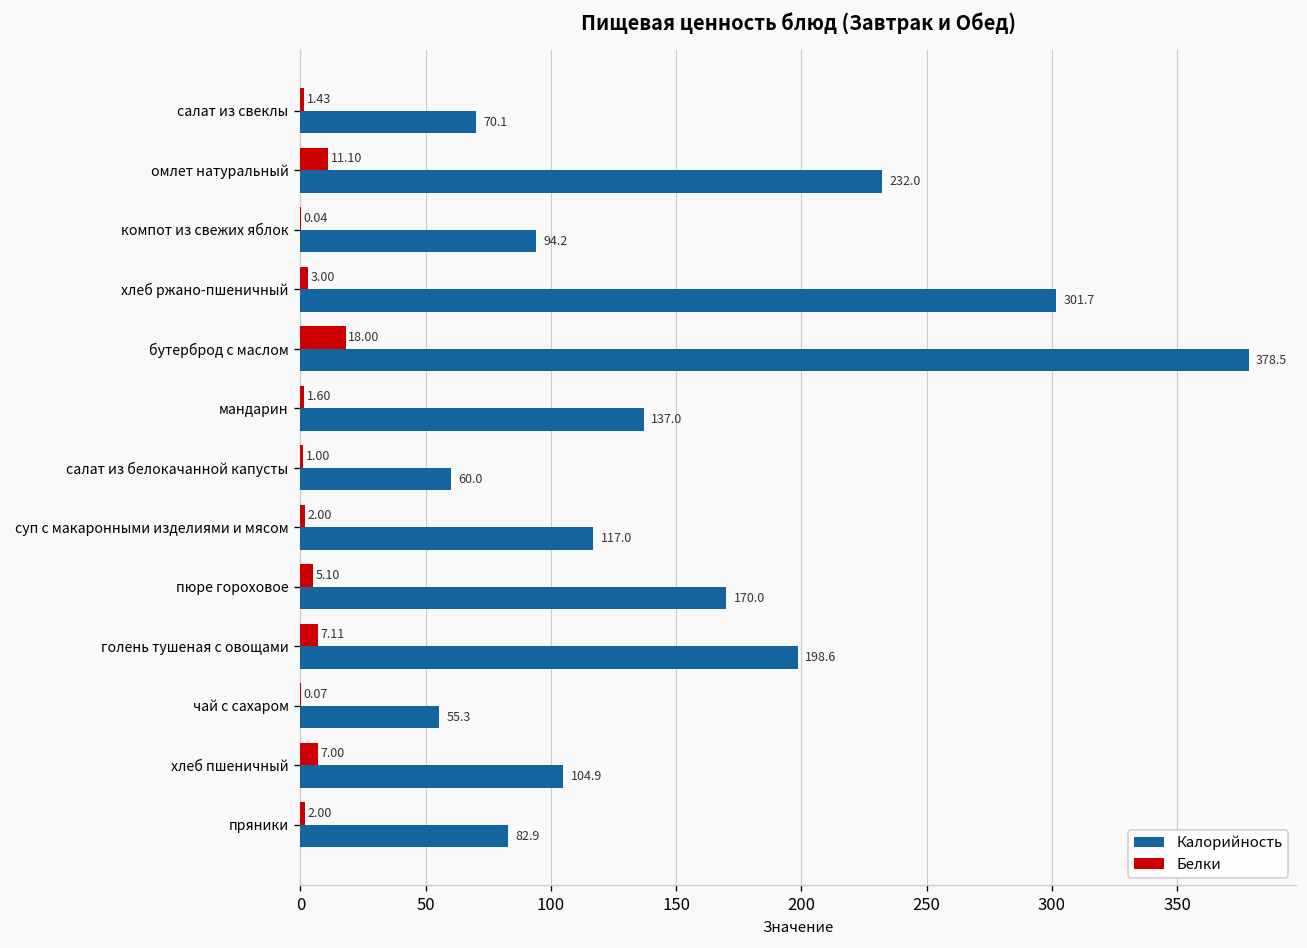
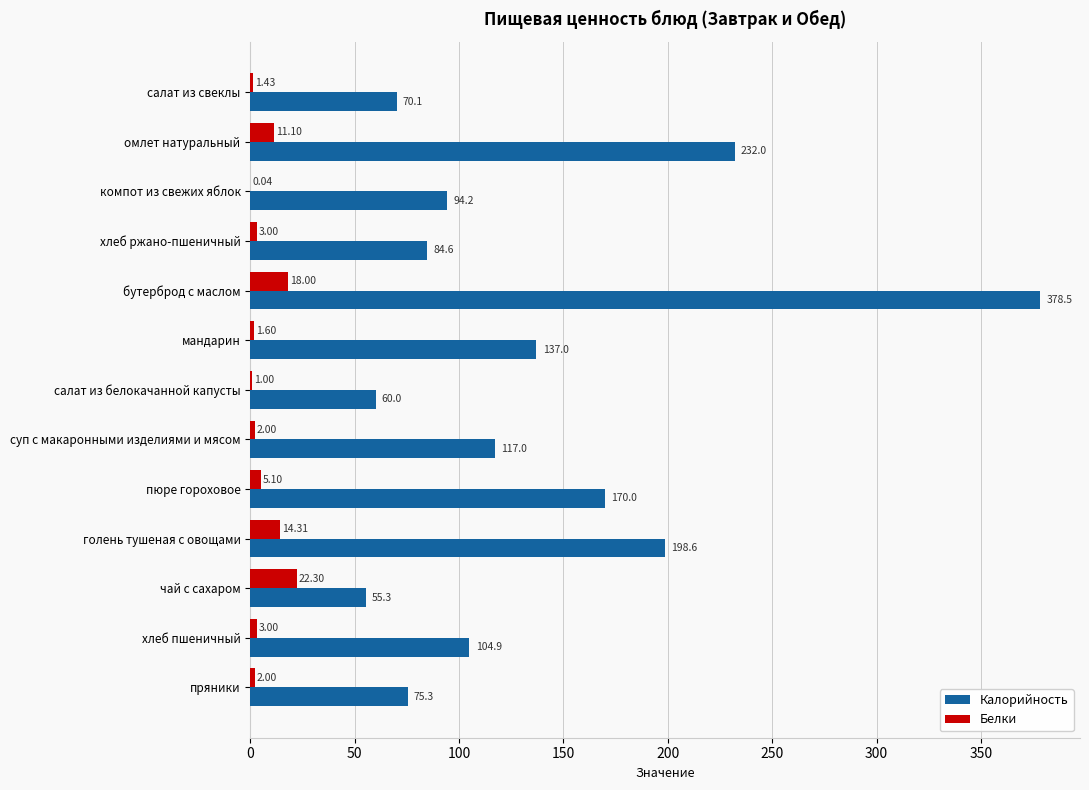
  {
    "Калорийность": {
      "салат из свеклы": 70.1,
      "омлет натуральный": 232.0,
      "компот из свежих яблок": 94.2,
-     "хлеб ржано-пшеничный": 301.7,
+     "хлеб ржано-пшеничный": 84.6,
      "бутерброд с маслом": 378.5,
      "мандарин": 137.0,
      "салат из белокачанной капусты": 60.0,
      "суп с макаронными изделиями и мясом": 117.0,
      "пюре гороховое": 170.0,
      "голень тушеная с овощами": 198.6,
      "чай с сахаром": 55.3,
      "хлеб пшеничный": 104.9,
-     "пряники": 82.9
+     "пряники": 75.3
    },
    "Белки": {
      "салат из свеклы": 1.43,
      "омлет натуральный": 11.10,
      "компот из свежих яблок": 0.04,
      "хлеб ржано-пшеничный": 3.00,
      "бутерброд с маслом": 18.00,
      "мандарин": 1.60,
      "салат из белокачанной капусты": 1.00,
      "суп с макаронными изделиями и мясом": 2.00,
      "пюре гороховое": 5.10,
-     "голень тушеная с овощами": 7.11,
-     "чай с сахаром": 0.07,
-     "хлеб пшеничный": 7.00,
+     "голень тушеная с овощами": 14.31,
+     "чай с сахаром": 22.30,
+     "хлеб пшеничный": 3.00,
      "пряники": 2.00
    }
  }
